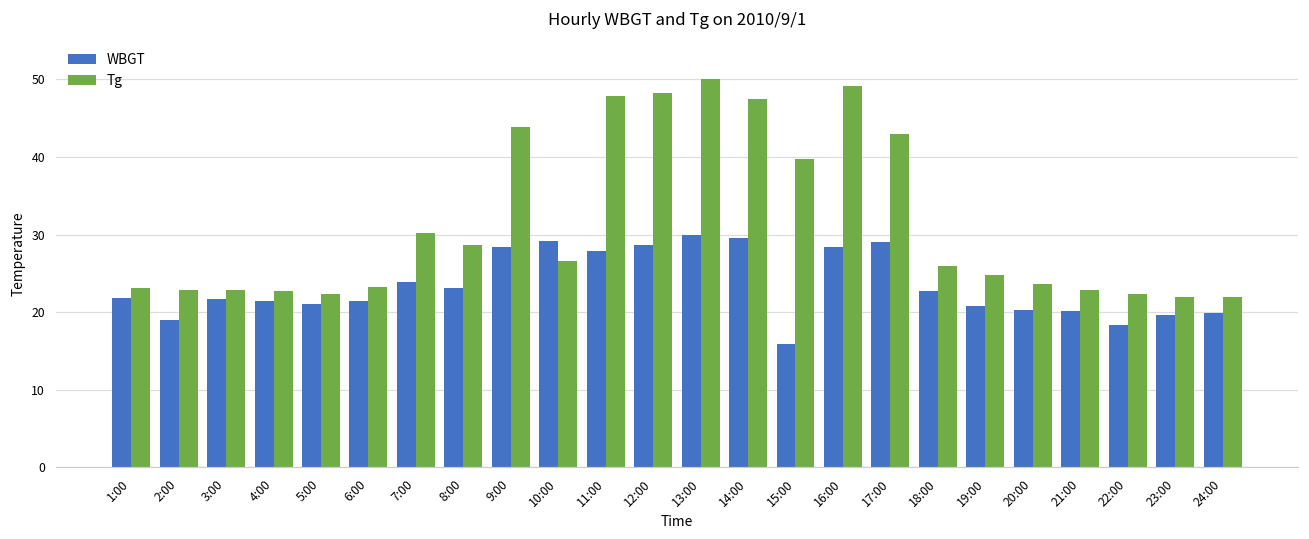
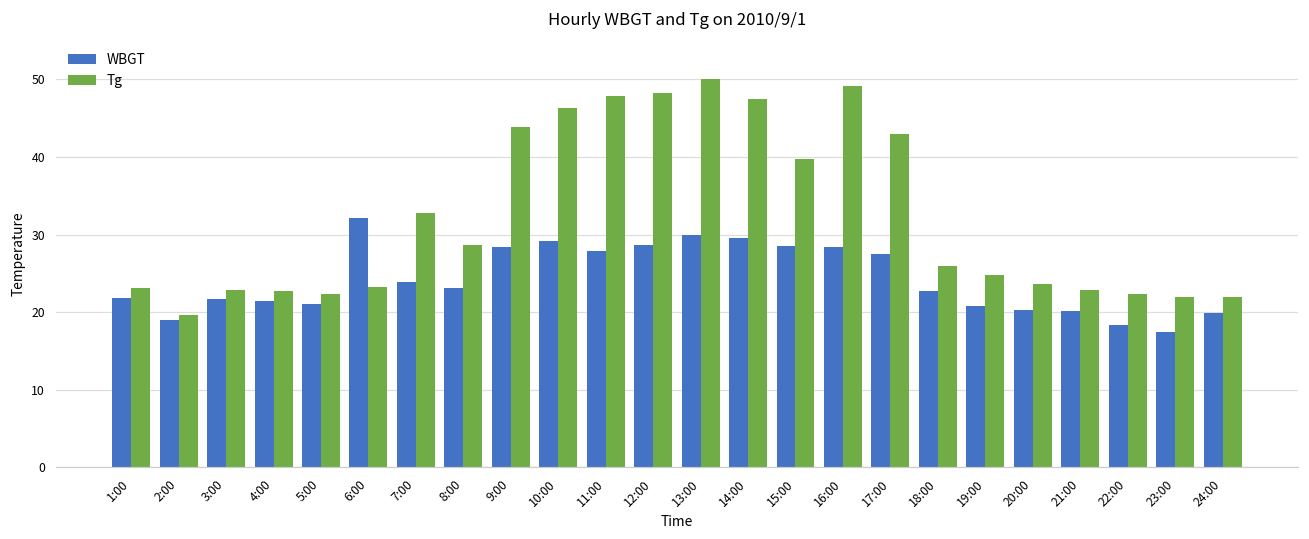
  {
    "WBGT": {
      "1:00": 22,
      "2:00": 19,
      "3:00": 22,
      "4:00": 22,
      "5:00": 21,
-     "6:00": 21,
+     "6:00": 32,
      "7:00": 24,
      "8:00": 23,
      "9:00": 28,
      "10:00": 29,
      "11:00": 28,
      "12:00": 29,
      "13:00": 30,
      "14:00": 30,
-     "15:00": 16,
+     "15:00": 29,
      "16:00": 28,
-     "17:00": 29,
+     "17:00": 28,
      "18:00": 23,
      "19:00": 21,
      "20:00": 20,
      "21:00": 20,
      "22:00": 18,
-     "23:00": 20,
+     "23:00": 18,
      "24:00": 20
    },
    "Tg": {
      "1:00": 23,
-     "2:00": 23,
+     "2:00": 20,
      "3:00": 23,
      "4:00": 23,
      "5:00": 22,
      "6:00": 23,
-     "7:00": 30,
+     "7:00": 33,
      "8:00": 29,
      "9:00": 44,
-     "10:00": 27,
+     "10:00": 46,
      "11:00": 48,
      "12:00": 48,
      "13:00": 50,
      "14:00": 48,
      "15:00": 40,
      "16:00": 49,
      "17:00": 43,
      "18:00": 26,
      "19:00": 25,
      "20:00": 24,
      "21:00": 23,
      "22:00": 22,
      "23:00": 22,
      "24:00": 22
    }
  }
